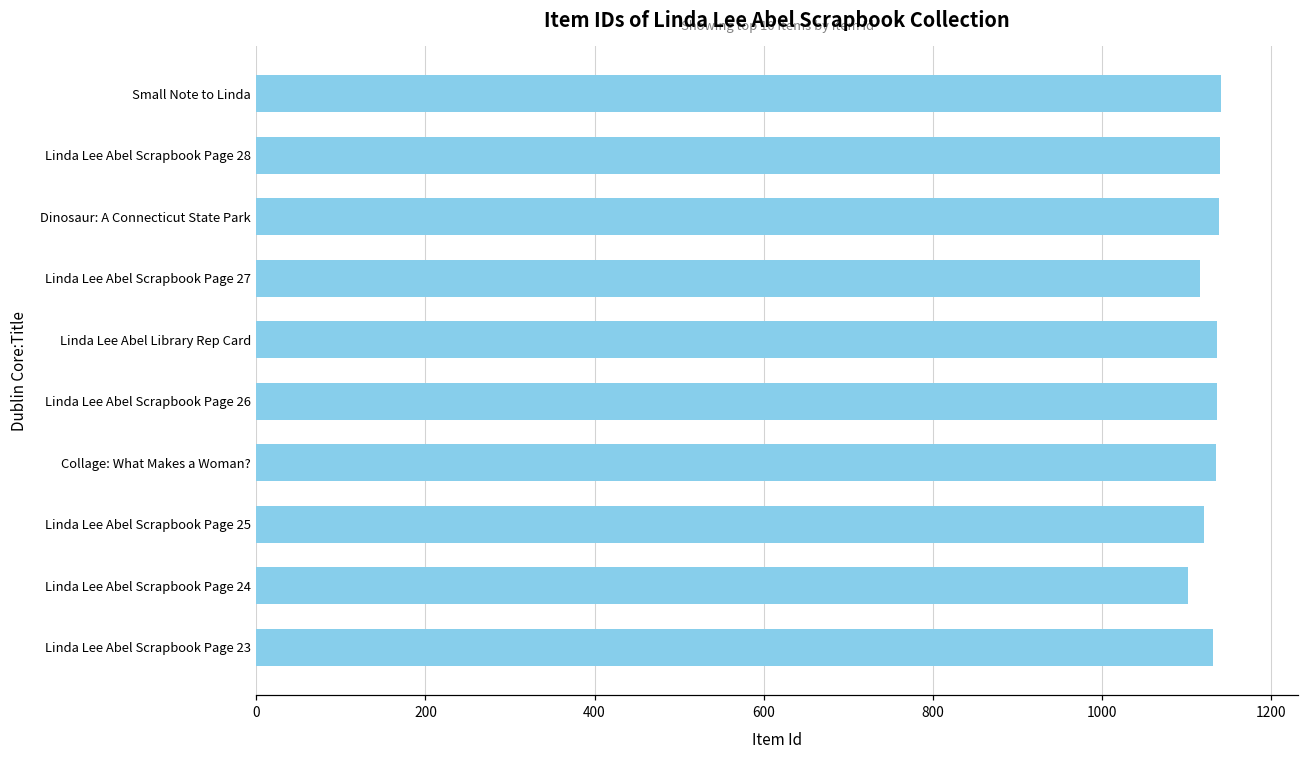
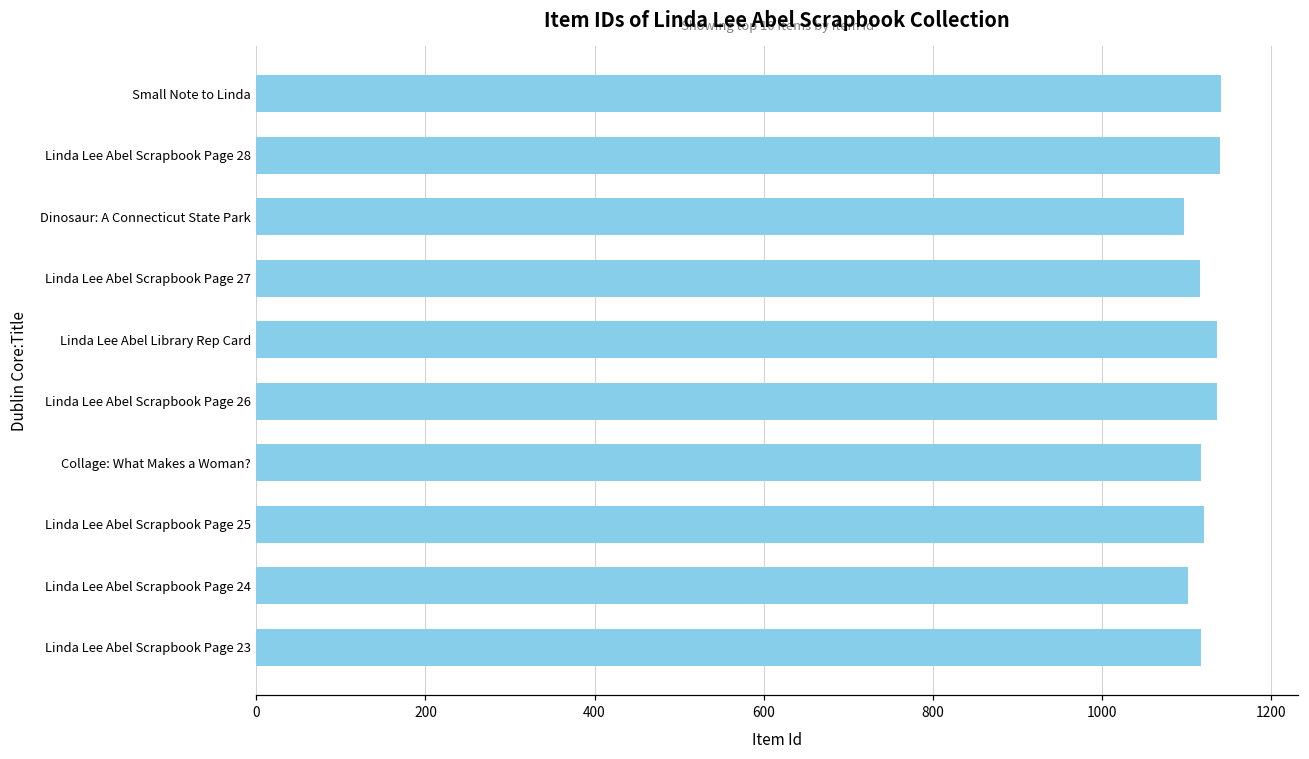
  {
    "Small Note to Linda": 1140,
    "Linda Lee Abel Scrapbook Page 28": 1140,
-   "Dinosaur: A Connecticut State Park": 1140,
+   "Dinosaur: A Connecticut State Park": 1100,
    "Linda Lee Abel Scrapbook Page 27": 1120,
    "Linda Lee Abel Library Rep Card": 1140,
    "Linda Lee Abel Scrapbook Page 26": 1140,
-   "Collage: What Makes a Woman?": 1140,
+   "Collage: What Makes a Woman?": 1120,
    "Linda Lee Abel Scrapbook Page 25": 1120,
    "Linda Lee Abel Scrapbook Page 24": 1100,
-   "Linda Lee Abel Scrapbook Page 23": 1130
+   "Linda Lee Abel Scrapbook Page 23": 1120
  }
